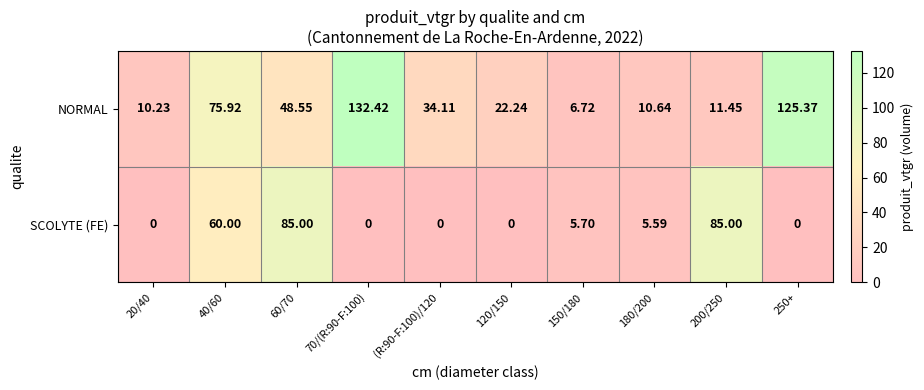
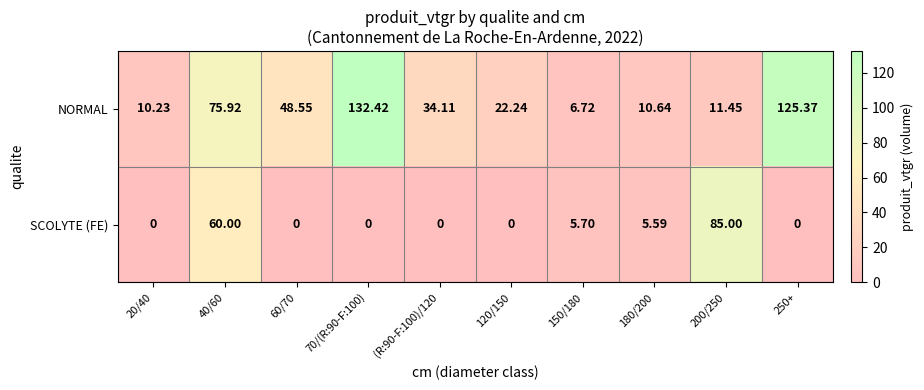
  {
    "NORMAL": {
      "20/40": 10.23,
      "40/60": 75.92,
      "60/70": 48.55,
      "70/(R:90-F:100)": 132.42,
      "(R:90-F:100)/120": 34.11,
      "120/150": 22.24,
      "150/180": 6.72,
      "180/200": 10.64,
      "200/250": 11.45,
      "250+": 125.37
    },
    "SCOLYTE (FE)": {
      "20/40": 0,
      "40/60": 60.00,
-     "60/70": 85.00,
+     "60/70": 0,
      "70/(R:90-F:100)": 0,
      "(R:90-F:100)/120": 0,
      "120/150": 0,
      "150/180": 5.70,
      "180/200": 5.59,
      "200/250": 85.00,
      "250+": 0
    }
  }
